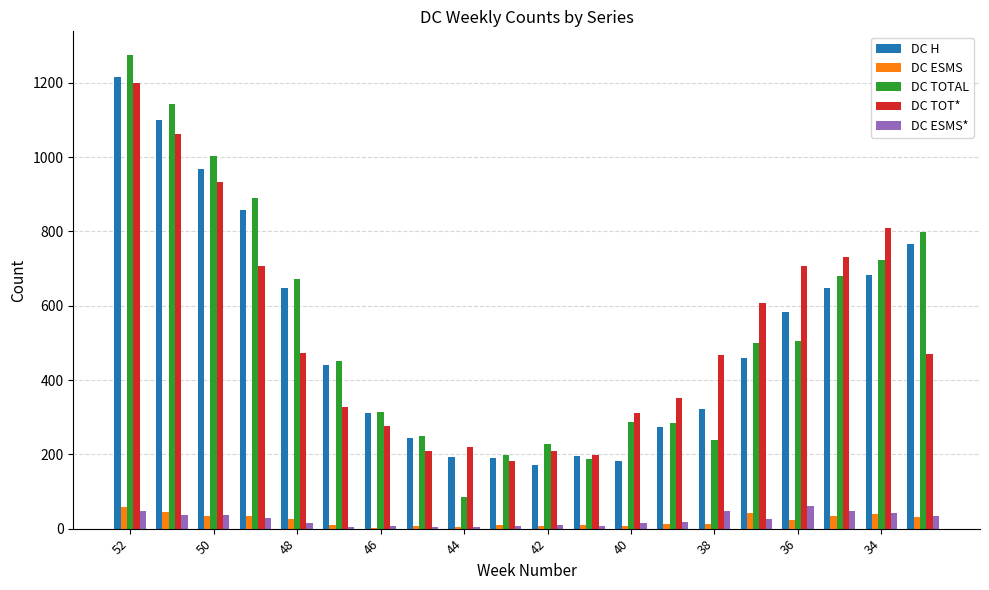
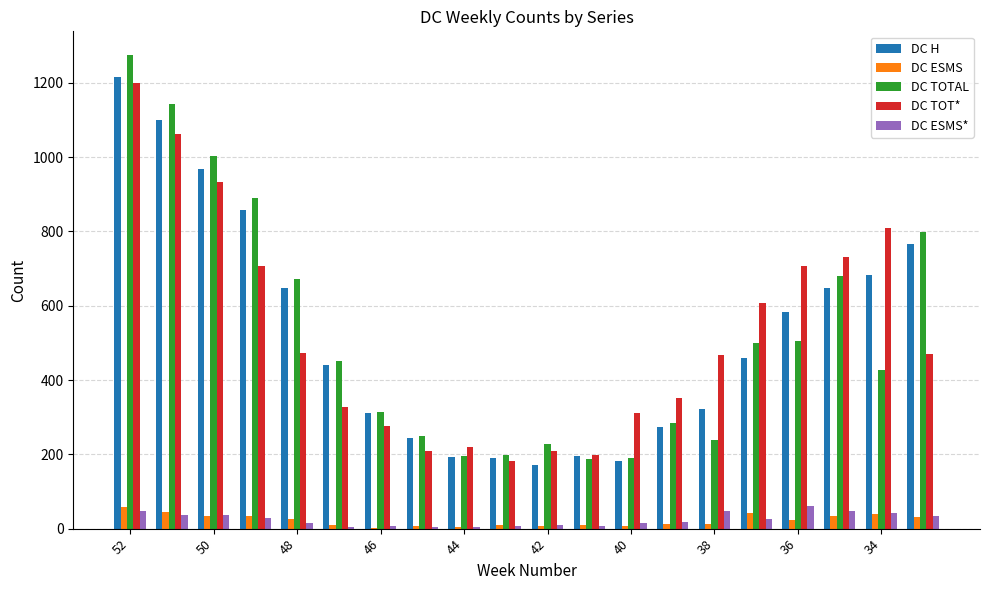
  {
    "DC TOTAL": {
      "52": 1280,
      "50": 1000,
      "48": 670,
      "46": 310,
-     "44": 80,
+     "44": 200,
      "42": 230,
-     "40": 290,
+     "40": 190,
      "38": 240,
      "36": 510,
-     "34": 720
+     "34": 430
    }
  }
